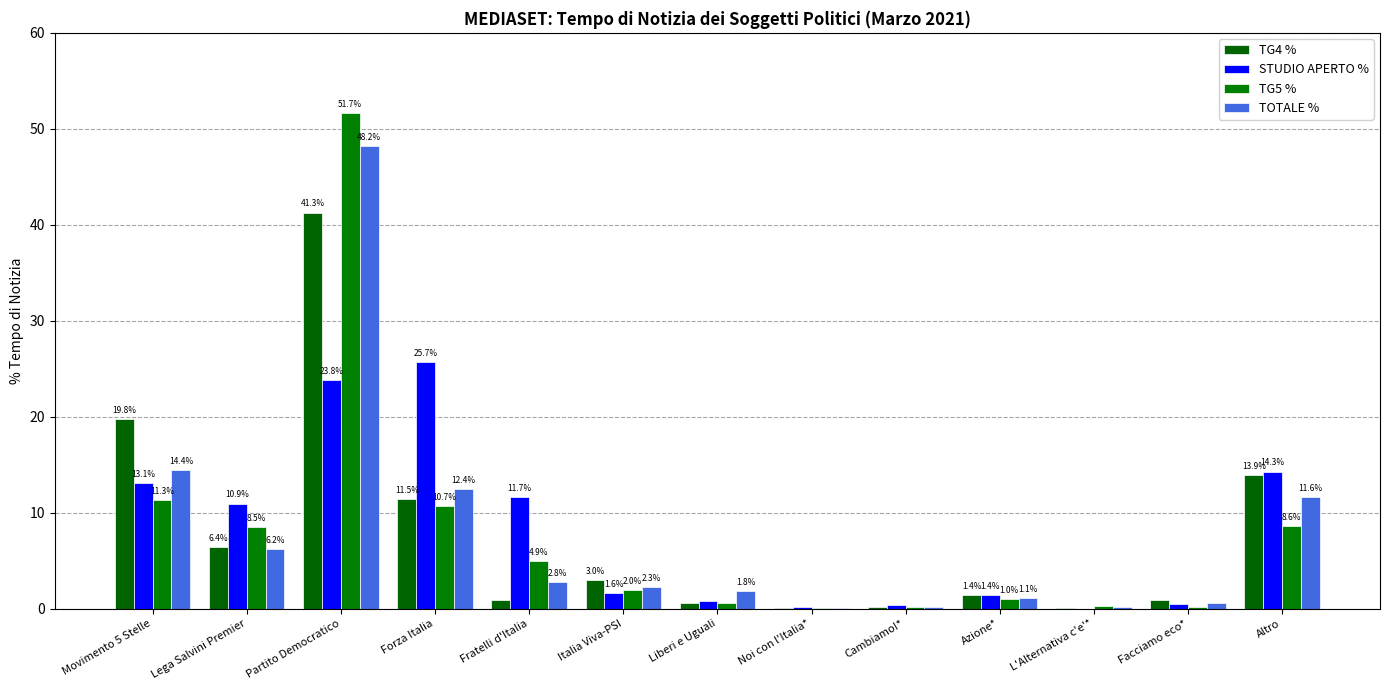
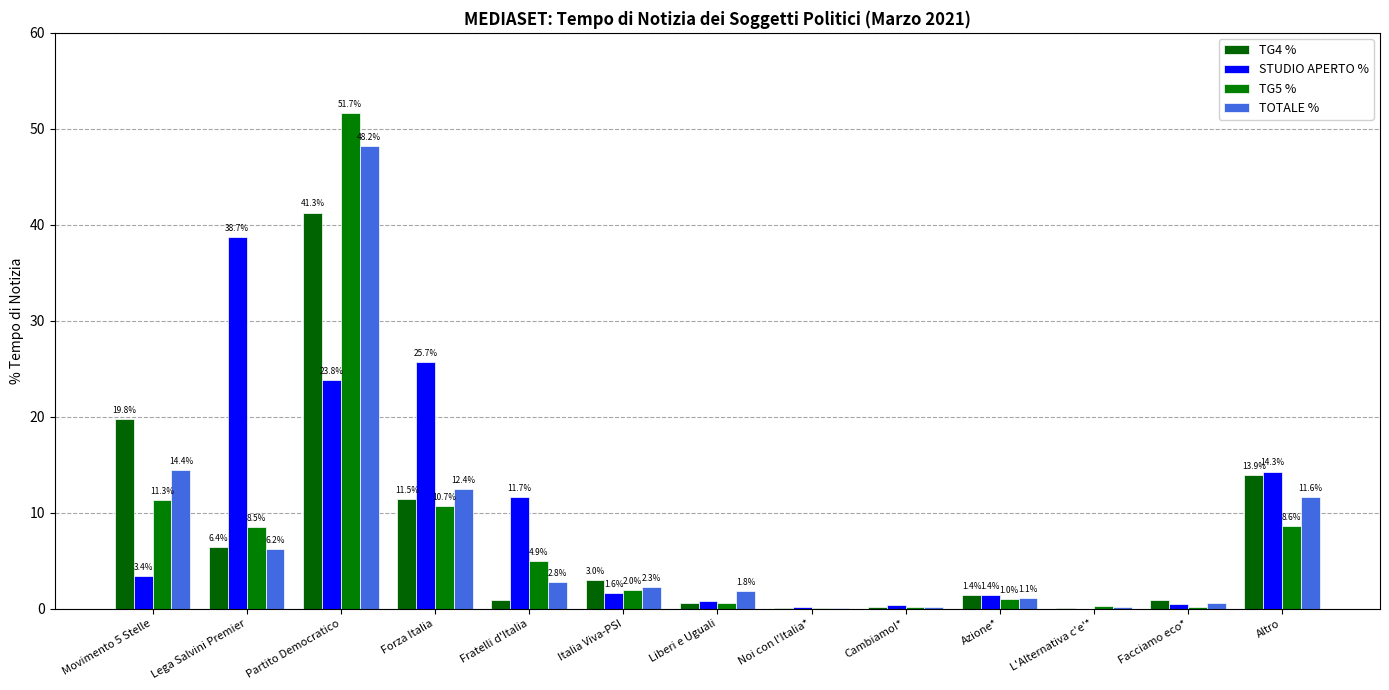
  {
    "STUDIO APERTO %": {
-     "Movimento 5 Stelle": "13.1%",
-     "Lega Salvini Premier": "10.9%",
+     "Movimento 5 Stelle": "3.4%",
+     "Lega Salvini Premier": "38.7%",
      "Partito Democratico": "23.8%",
      "Forza Italia": "25.7%",
      "Fratelli d'Italia": "11.7%",
      "Italia Viva-PSI": "1.6%",
      "Azione*": "1.4%",
      "Altro": "14.3%"
    },
    "TOTALE %": {
      "Movimento 5 Stelle": "14.4%",
      "Lega Salvini Premier": "6.2%",
      "Partito Democratico": "48.2%",
      "Forza Italia": "12.4%",
      "Fratelli d'Italia": "2.8%",
      "Italia Viva-PSI": "2.3%",
      "Liberi e Uguali": "1.8%",
      "Azione*": "1.1%",
      "Altro": "11.6%"
    }
  }
